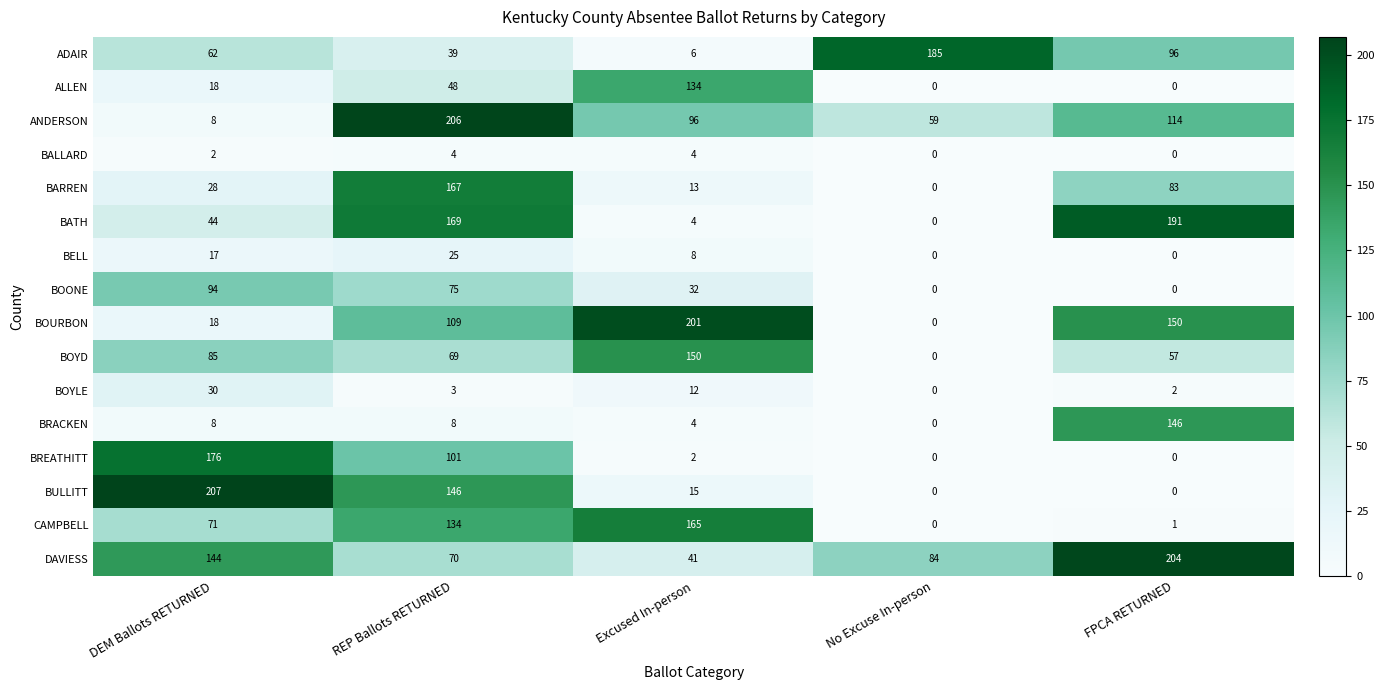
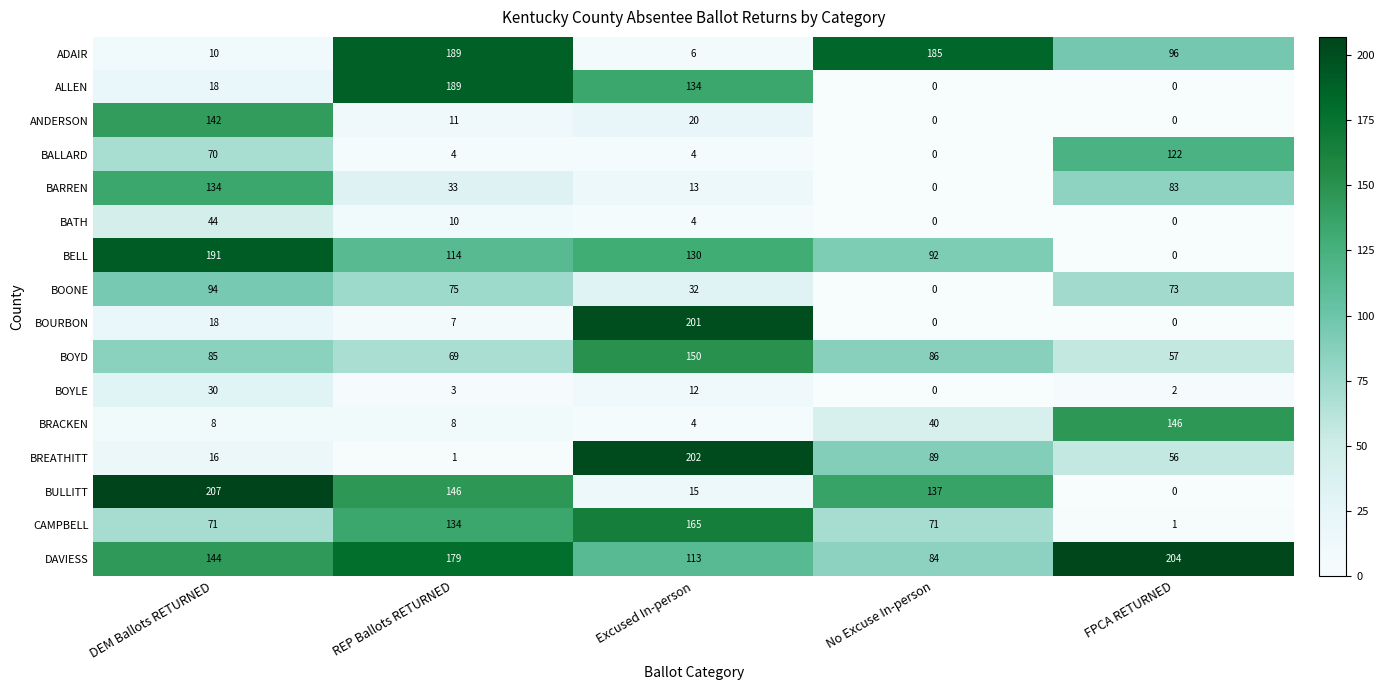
  {
    "ADAIR": {
-     "DEM Ballots RETURNED": 62,
-     "REP Ballots RETURNED": 39,
+     "DEM Ballots RETURNED": 10,
+     "REP Ballots RETURNED": 189,
      "Excused In-person": 6,
      "No Excuse In-person": 185,
      "FPCA RETURNED": 96
    },
    "ALLEN": {
      "DEM Ballots RETURNED": 18,
-     "REP Ballots RETURNED": 48,
+     "REP Ballots RETURNED": 189,
      "Excused In-person": 134,
      "No Excuse In-person": 0,
      "FPCA RETURNED": 0
    },
    "ANDERSON": {
-     "DEM Ballots RETURNED": 8,
-     "REP Ballots RETURNED": 206,
-     "Excused In-person": 96,
-     "No Excuse In-person": 59,
-     "FPCA RETURNED": 114
+     "DEM Ballots RETURNED": 142,
+     "REP Ballots RETURNED": 11,
+     "Excused In-person": 20,
+     "No Excuse In-person": 0,
+     "FPCA RETURNED": 0
    },
    "BALLARD": {
-     "DEM Ballots RETURNED": 2,
+     "DEM Ballots RETURNED": 70,
      "REP Ballots RETURNED": 4,
      "Excused In-person": 4,
      "No Excuse In-person": 0,
-     "FPCA RETURNED": 0
+     "FPCA RETURNED": 122
    },
    "BARREN": {
-     "DEM Ballots RETURNED": 28,
-     "REP Ballots RETURNED": 167,
+     "DEM Ballots RETURNED": 134,
+     "REP Ballots RETURNED": 33,
      "Excused In-person": 13,
      "No Excuse In-person": 0,
      "FPCA RETURNED": 83
    },
    "BATH": {
      "DEM Ballots RETURNED": 44,
-     "REP Ballots RETURNED": 169,
+     "REP Ballots RETURNED": 10,
      "Excused In-person": 4,
      "No Excuse In-person": 0,
-     "FPCA RETURNED": 191
+     "FPCA RETURNED": 0
    },
    "BELL": {
-     "DEM Ballots RETURNED": 17,
-     "REP Ballots RETURNED": 25,
-     "Excused In-person": 8,
-     "No Excuse In-person": 0,
+     "DEM Ballots RETURNED": 191,
+     "REP Ballots RETURNED": 114,
+     "Excused In-person": 130,
+     "No Excuse In-person": 92,
      "FPCA RETURNED": 0
    },
    "BOONE": {
      "DEM Ballots RETURNED": 94,
      "REP Ballots RETURNED": 75,
      "Excused In-person": 32,
      "No Excuse In-person": 0,
-     "FPCA RETURNED": 0
+     "FPCA RETURNED": 73
    },
    "BOURBON": {
      "DEM Ballots RETURNED": 18,
-     "REP Ballots RETURNED": 109,
+     "REP Ballots RETURNED": 7,
      "Excused In-person": 201,
      "No Excuse In-person": 0,
-     "FPCA RETURNED": 150
+     "FPCA RETURNED": 0
    },
    "BOYD": {
      "DEM Ballots RETURNED": 85,
      "REP Ballots RETURNED": 69,
      "Excused In-person": 150,
-     "No Excuse In-person": 0,
+     "No Excuse In-person": 86,
      "FPCA RETURNED": 57
    },
    "BOYLE": {
      "DEM Ballots RETURNED": 30,
      "REP Ballots RETURNED": 3,
      "Excused In-person": 12,
      "No Excuse In-person": 0,
      "FPCA RETURNED": 2
    },
    "BRACKEN": {
      "DEM Ballots RETURNED": 8,
      "REP Ballots RETURNED": 8,
      "Excused In-person": 4,
-     "No Excuse In-person": 0,
+     "No Excuse In-person": 40,
      "FPCA RETURNED": 146
    },
    "BREATHITT": {
-     "DEM Ballots RETURNED": 176,
-     "REP Ballots RETURNED": 101,
-     "Excused In-person": 2,
-     "No Excuse In-person": 0,
-     "FPCA RETURNED": 0
+     "DEM Ballots RETURNED": 16,
+     "REP Ballots RETURNED": 1,
+     "Excused In-person": 202,
+     "No Excuse In-person": 89,
+     "FPCA RETURNED": 56
    },
    "BULLITT": {
      "DEM Ballots RETURNED": 207,
      "REP Ballots RETURNED": 146,
      "Excused In-person": 15,
-     "No Excuse In-person": 0,
+     "No Excuse In-person": 137,
      "FPCA RETURNED": 0
    },
    "CAMPBELL": {
      "DEM Ballots RETURNED": 71,
      "REP Ballots RETURNED": 134,
      "Excused In-person": 165,
-     "No Excuse In-person": 0,
+     "No Excuse In-person": 71,
      "FPCA RETURNED": 1
    },
    "DAVIESS": {
      "DEM Ballots RETURNED": 144,
-     "REP Ballots RETURNED": 70,
-     "Excused In-person": 41,
+     "REP Ballots RETURNED": 179,
+     "Excused In-person": 113,
      "No Excuse In-person": 84,
      "FPCA RETURNED": 204
    }
  }
